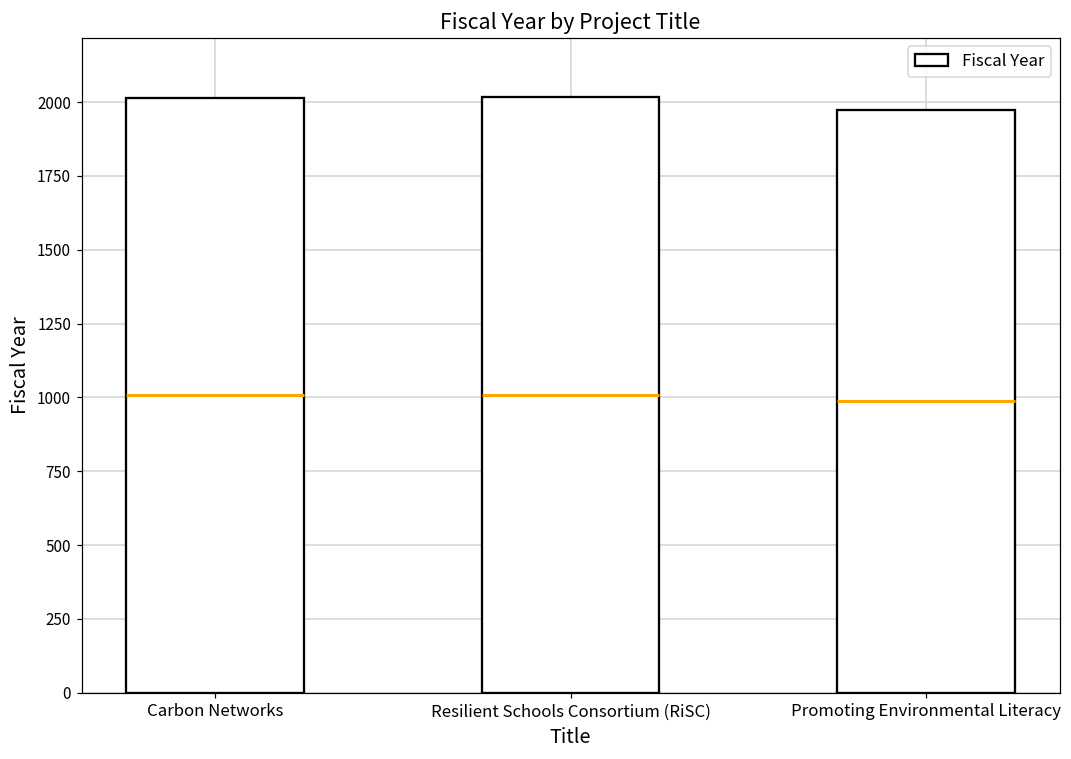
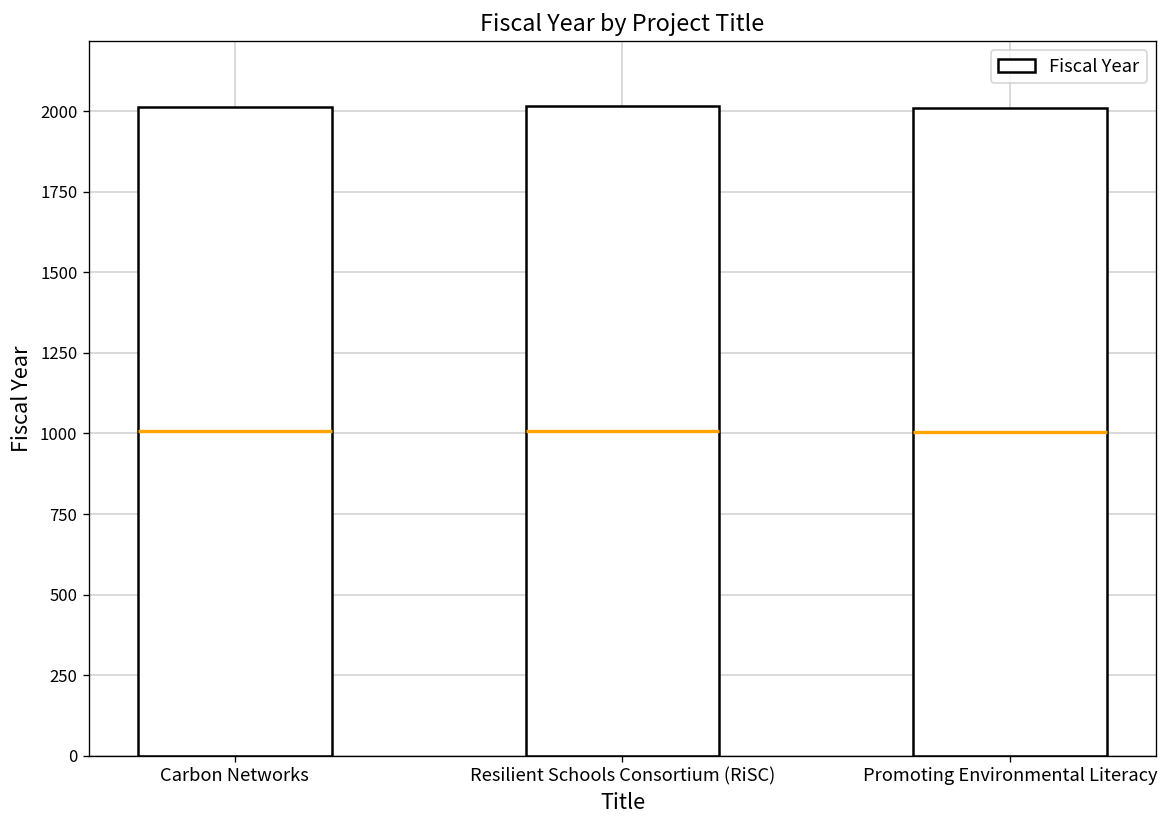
  {
    "Carbon Networks": 2010,
    "Resilient Schools Consortium (RiSC)": 2020,
-   "Promoting Environmental Literacy": 1970
+   "Promoting Environmental Literacy": 2010
  }
